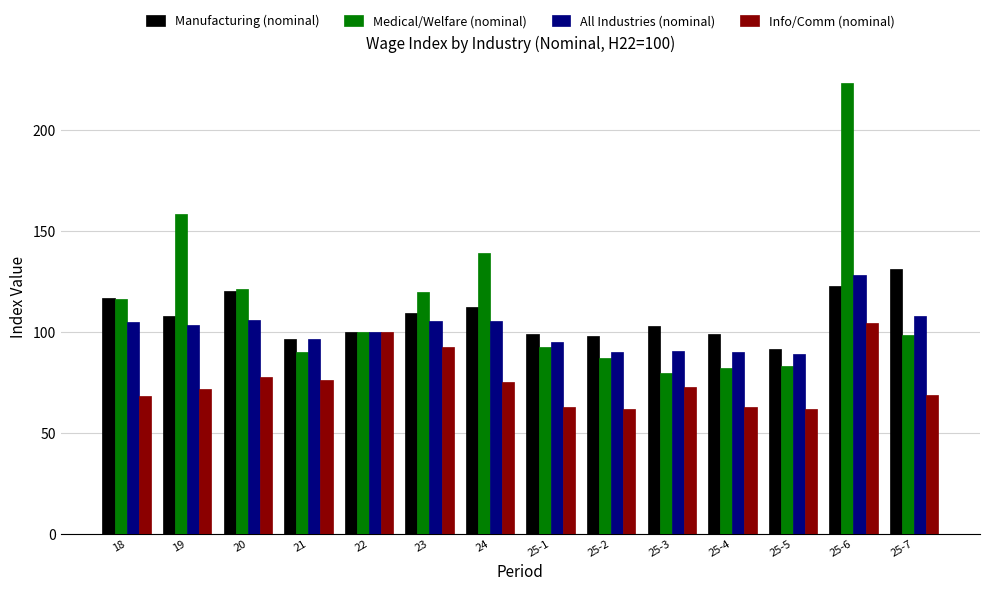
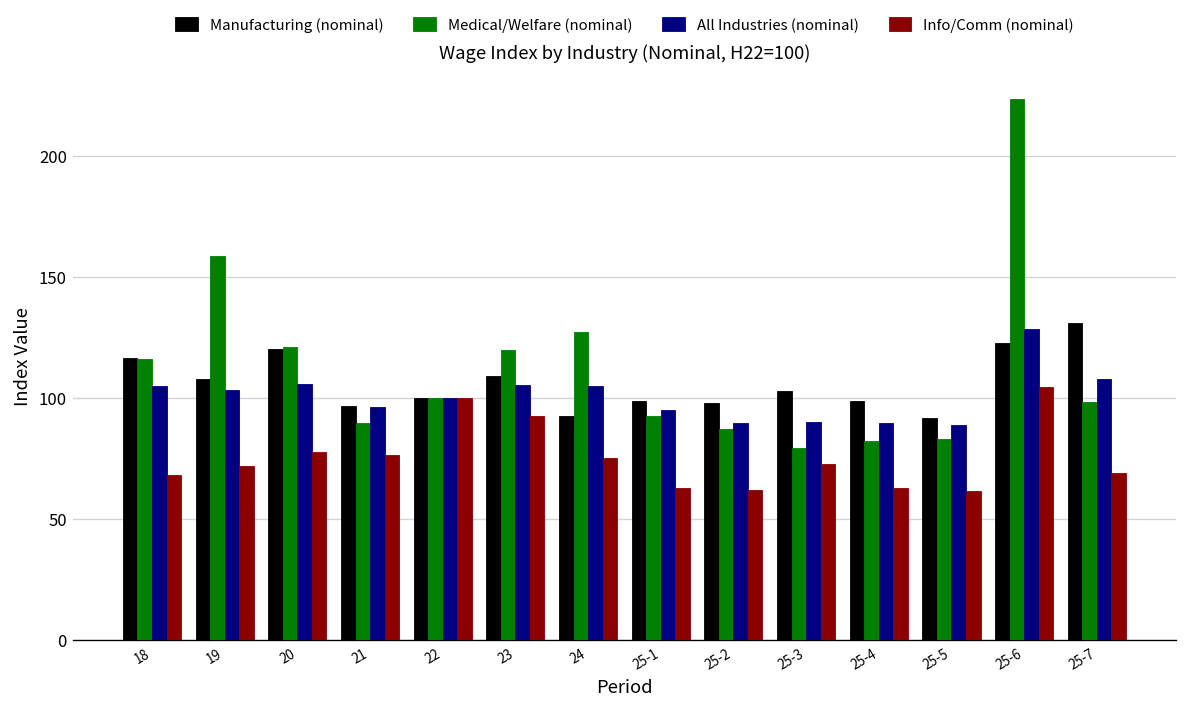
  {
    "Manufacturing (nominal)": {
      "18": 117,
      "19": 108,
      "20": 120,
      "21": 97,
      "22": 100,
      "23": 109,
-     "24": 112,
+     "24": 93,
      "25-1": 99,
      "25-2": 98,
      "25-3": 103,
      "25-4": 99,
      "25-5": 92,
      "25-6": 123,
      "25-7": 131
    },
    "Medical/Welfare (nominal)": {
      "18": 116,
      "19": 159,
      "20": 121,
      "21": 90,
      "22": 100,
      "23": 120,
-     "24": 139,
+     "24": 127,
      "25-1": 93,
      "25-2": 87,
      "25-3": 79,
      "25-4": 82,
      "25-5": 83,
      "25-6": 224,
      "25-7": 98
    },
    "All Industries (nominal)": {
      "18": 105,
      "19": 104,
      "20": 106,
      "21": 96,
      "22": 100,
      "23": 105,
      "24": 105,
      "25-1": 95,
      "25-2": 90,
      "25-3": 90,
      "25-4": 90,
      "25-5": 89,
      "25-6": 128,
      "25-7": 108
    },
    "Info/Comm (nominal)": {
      "18": 68,
      "19": 72,
      "20": 78,
      "21": 76,
      "22": 100,
      "23": 92,
      "24": 75,
      "25-1": 63,
      "25-2": 62,
      "25-3": 73,
      "25-4": 63,
      "25-5": 62,
      "25-6": 105,
      "25-7": 69
    }
  }
